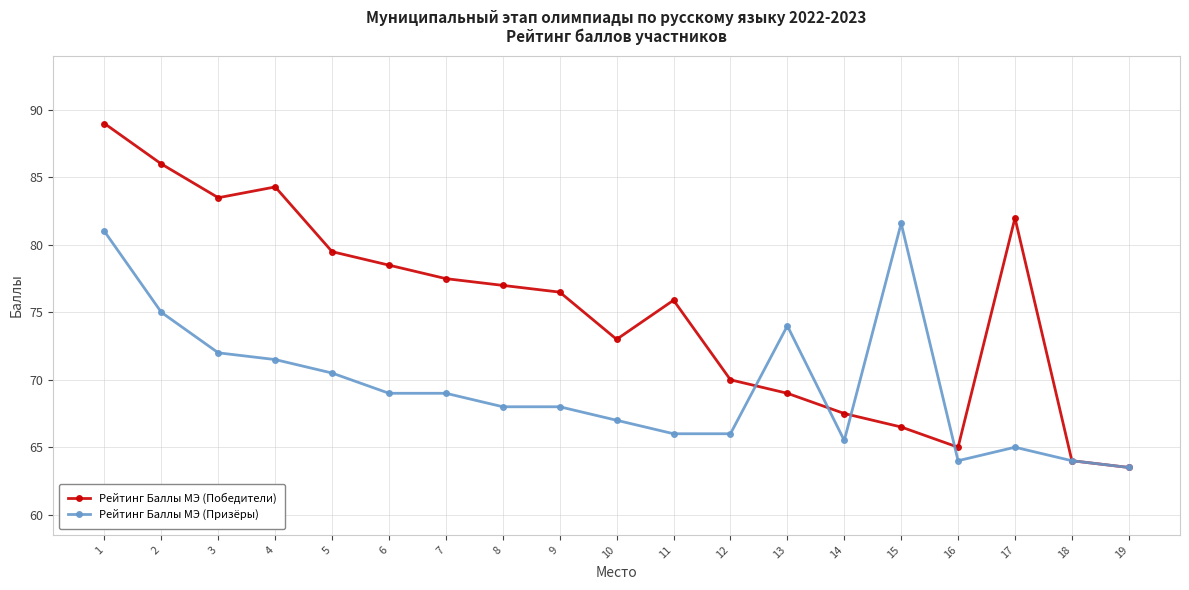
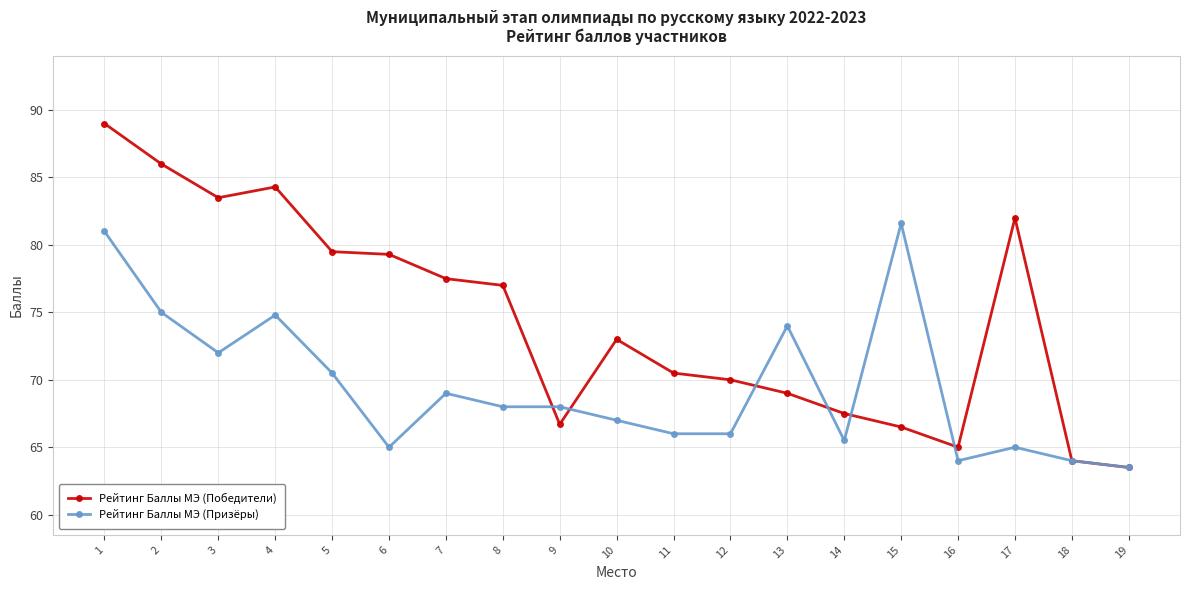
  {
    "Рейтинг Баллы МЭ (Победители)": {
      "1": 89.0,
      "2": 86.0,
      "3": 83.5,
      "4": 84.3,
      "5": 79.5,
-     "6": 78.5,
+     "6": 79.3,
      "7": 77.5,
      "8": 77.0,
-     "9": 76.5,
+     "9": 66.7,
      "10": 73.0,
-     "11": 75.9,
+     "11": 70.5,
      "12": 70.0,
      "13": 69.0,
      "14": 67.5,
      "15": 66.5,
      "16": 65.0,
      "17": 82.0
    },
    "Рейтинг Баллы МЭ (Призёры)": {
      "1": 81.0,
      "2": 75.0,
      "3": 72.0,
-     "4": 71.5,
+     "4": 74.8,
      "5": 70.5,
-     "6": 69,
+     "6": 65,
      "7": 69.0,
      "8": 68.0,
      "9": 68.0,
      "10": 67.0,
      "11": 66.0,
      "12": 66.0,
      "13": 74.0,
      "14": 65.5,
      "15": 81.6,
      "16": 64.0,
      "17": 65.0
    }
  }
